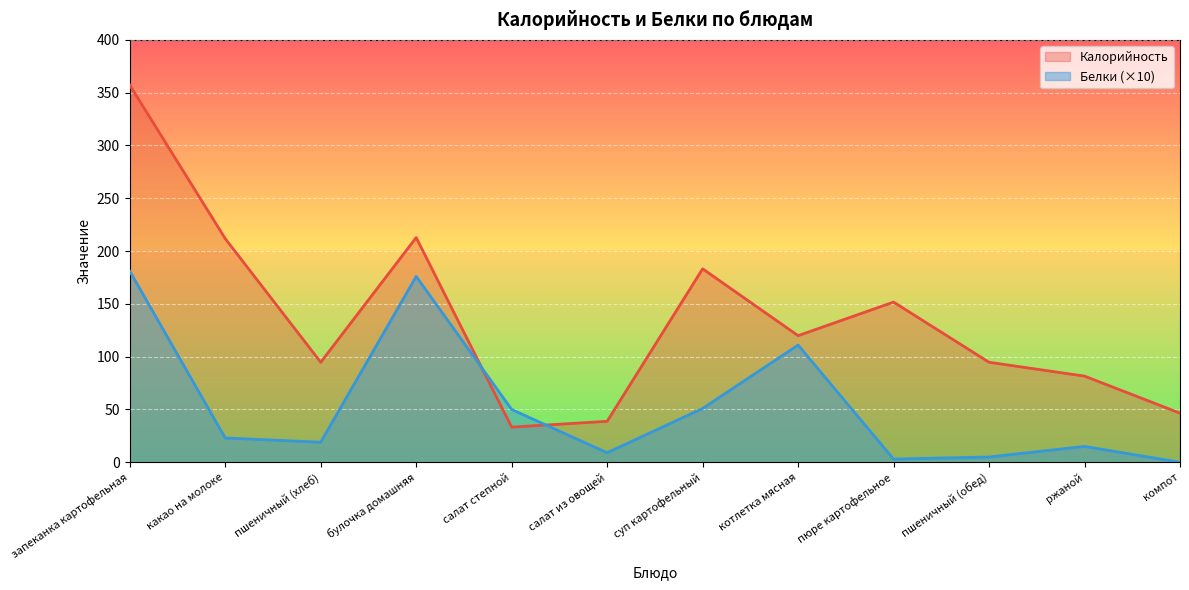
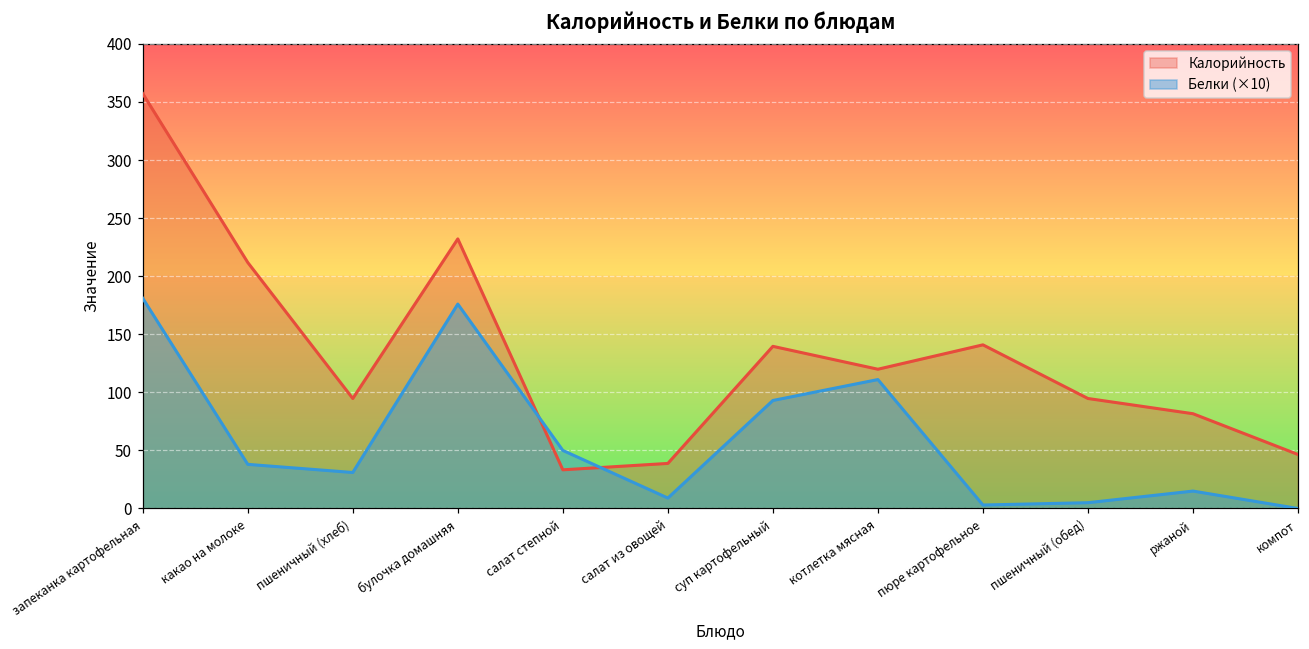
  {
    "Калорийность": {
      "запеканка картофельная": 357,
      "какао на молоке": 212,
      "пшеничный (хлеб)": 95,
-     "булочка домашняя": 213,
+     "булочка домашняя": 232,
      "салат степной": 33,
      "салат из овощей": 39,
-     "суп картофельный": 183,
+     "суп картофельный": 140,
      "котлетка мясная": 120,
-     "пюре картофельное": 152,
+     "пюре картофельное": 141,
      "пшеничный (обед)": 95,
      "ржаной": 82,
      "компот": 47
    },
    "Белки (×10)": {
      "запеканка картофельная": 181,
-     "какао на молоке": 23,
-     "пшеничный (хлеб)": 19,
+     "какао на молоке": 38,
+     "пшеничный (хлеб)": 31,
      "булочка домашняя": 176,
      "салат степной": 50,
      "салат из овощей": 9,
-     "суп картофельный": 51,
+     "суп картофельный": 93,
      "котлетка мясная": 111,
      "пюре картофельное": 3,
      "пшеничный (обед)": 5,
      "ржаной": 15,
      "компот": 0
    }
  }
